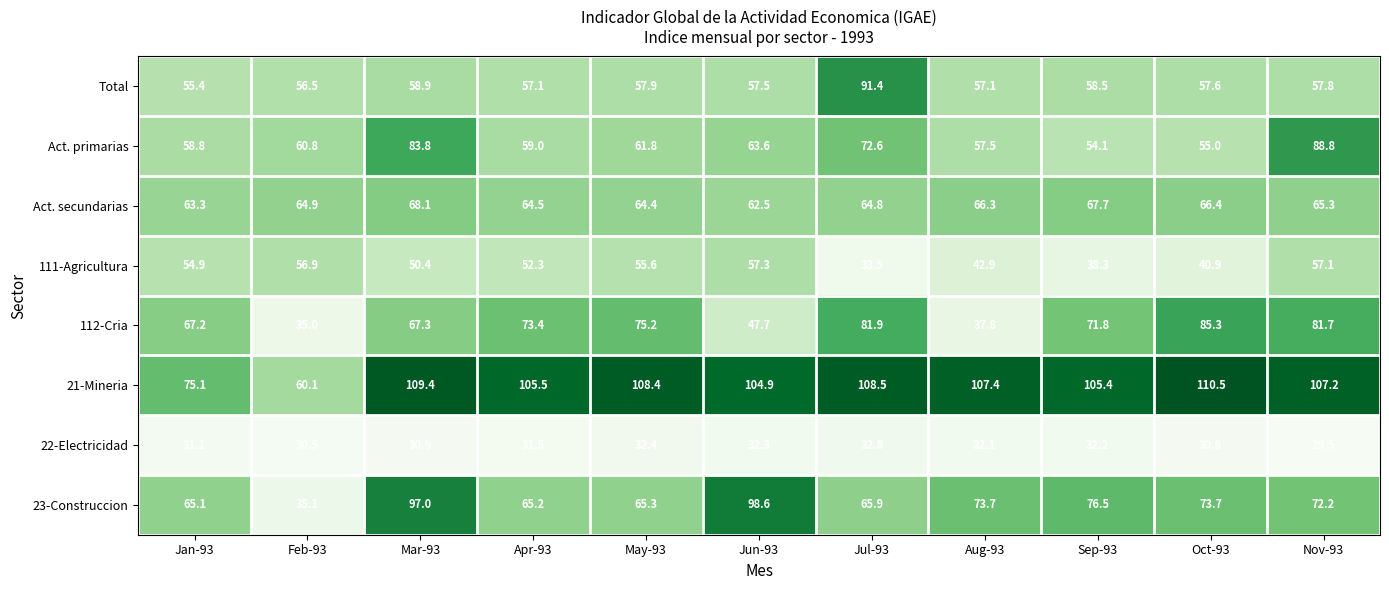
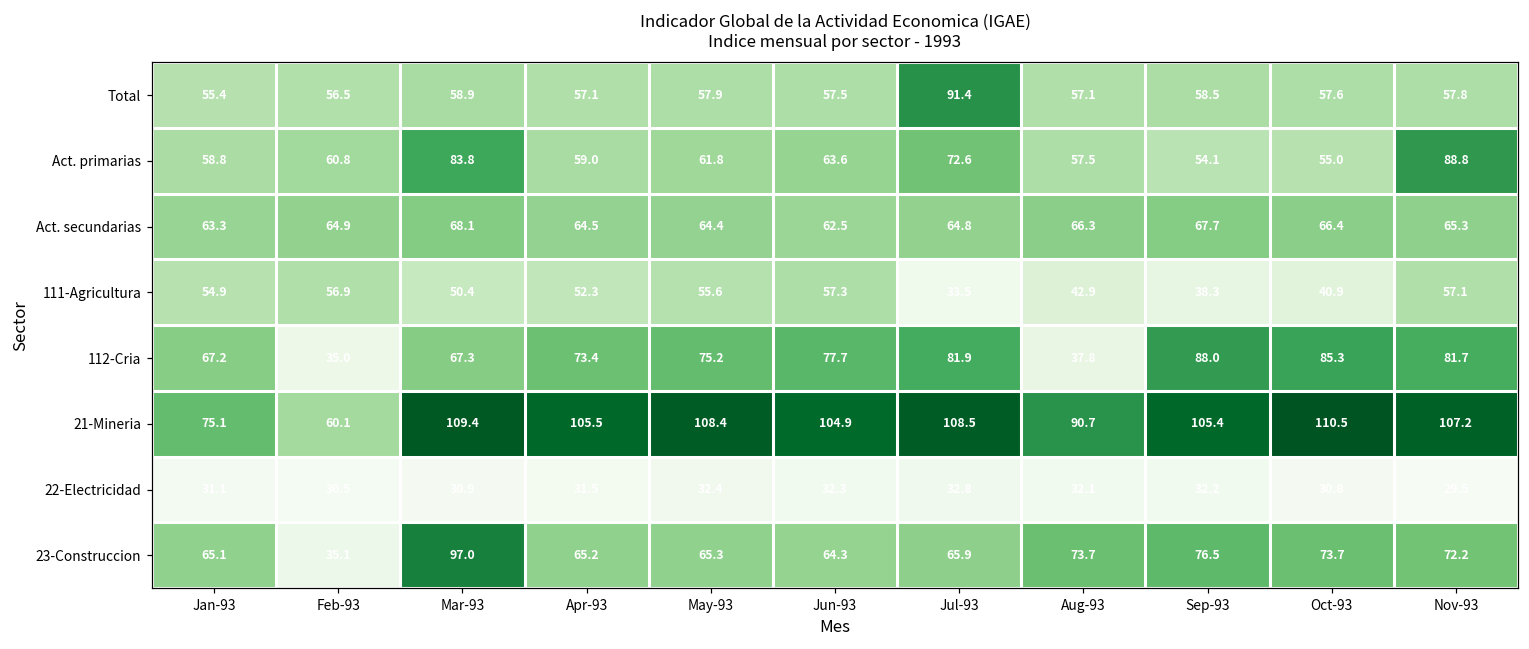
  {
    "Total": {
      "Jan-93": 55.4,
      "Feb-93": 56.5,
      "Mar-93": 58.9,
      "Apr-93": 57.1,
      "May-93": 57.9,
      "Jun-93": 57.5,
      "Jul-93": 91.4,
      "Aug-93": 57.1,
      "Sep-93": 58.5,
      "Oct-93": 57.6,
      "Nov-93": 57.8
    },
    "Act. primarias": {
      "Jan-93": 58.8,
      "Feb-93": 60.8,
      "Mar-93": 83.8,
      "Apr-93": 59.0,
      "May-93": 61.8,
      "Jun-93": 63.6,
      "Jul-93": 72.6,
      "Aug-93": 57.5,
      "Sep-93": 54.1,
      "Oct-93": 55.0,
      "Nov-93": 88.8
    },
    "Act. secundarias": {
      "Jan-93": 63.3,
      "Feb-93": 64.9,
      "Mar-93": 68.1,
      "Apr-93": 64.5,
      "May-93": 64.4,
      "Jun-93": 62.5,
      "Jul-93": 64.8,
      "Aug-93": 66.3,
      "Sep-93": 67.7,
      "Oct-93": 66.4,
      "Nov-93": 65.3
    },
    "111-Agricultura": {
      "Jan-93": 54.9,
      "Feb-93": 56.9,
      "Mar-93": 50.4,
      "Apr-93": 52.3,
      "May-93": 55.6,
      "Jun-93": 57.3,
      "Nov-93": 57.1
    },
    "112-Cria": {
      "Jan-93": 67.2,
      "Mar-93": 67.3,
      "Apr-93": 73.4,
      "May-93": 75.2,
-     "Jun-93": 47.7,
+     "Jun-93": 77.7,
      "Jul-93": 81.9,
-     "Sep-93": 71.8,
+     "Sep-93": 88.0,
      "Oct-93": 85.3,
      "Nov-93": 81.7
    },
    "21-Mineria": {
      "Jan-93": 75.1,
      "Feb-93": 60.1,
      "Mar-93": 109.4,
      "Apr-93": 105.5,
      "May-93": 108.4,
      "Jun-93": 104.9,
      "Jul-93": 108.5,
-     "Aug-93": 107.4,
+     "Aug-93": 90.7,
      "Sep-93": 105.4,
      "Oct-93": 110.5,
      "Nov-93": 107.2
    },
    "23-Construccion": {
      "Jan-93": 65.1,
      "Mar-93": 97.0,
      "Apr-93": 65.2,
      "May-93": 65.3,
-     "Jun-93": 98.6,
+     "Jun-93": 64.3,
      "Jul-93": 65.9,
      "Aug-93": 73.7,
      "Sep-93": 76.5,
      "Oct-93": 73.7,
      "Nov-93": 72.2
    }
  }
